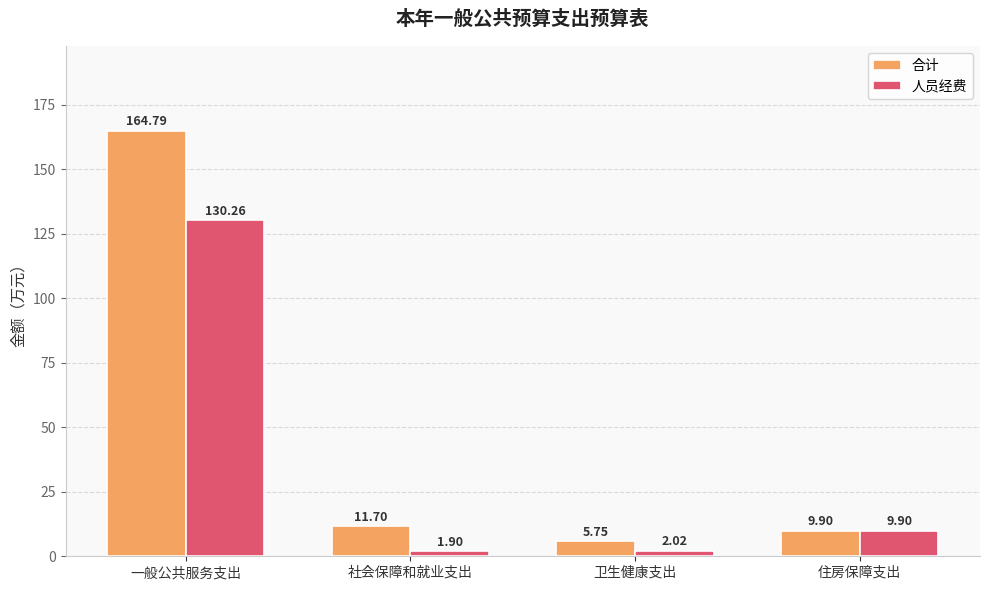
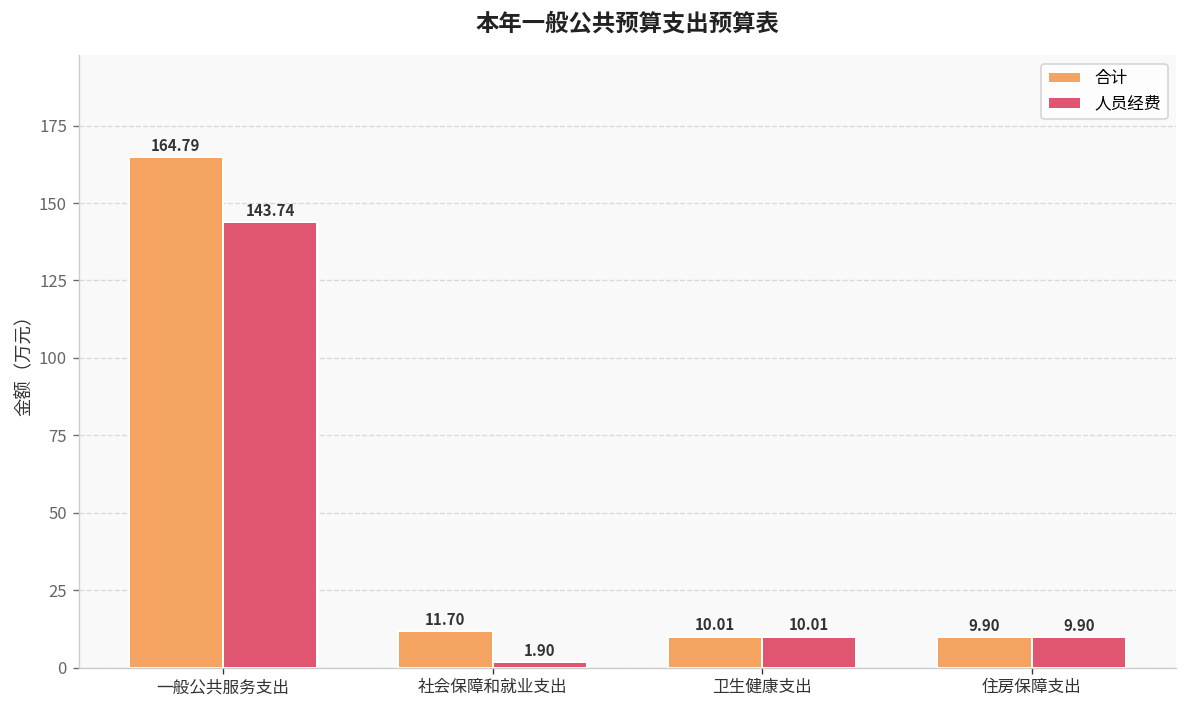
  {
    "合计": {
      "一般公共服务支出": 164.79,
      "社会保障和就业支出": 11.70,
-     "卫生健康支出": 5.75,
+     "卫生健康支出": 10.01,
      "住房保障支出": 9.90
    },
    "人员经费": {
-     "一般公共服务支出": 130.26,
+     "一般公共服务支出": 143.74,
      "社会保障和就业支出": 1.90,
-     "卫生健康支出": 2.02,
+     "卫生健康支出": 10.01,
      "住房保障支出": 9.90
    }
  }
